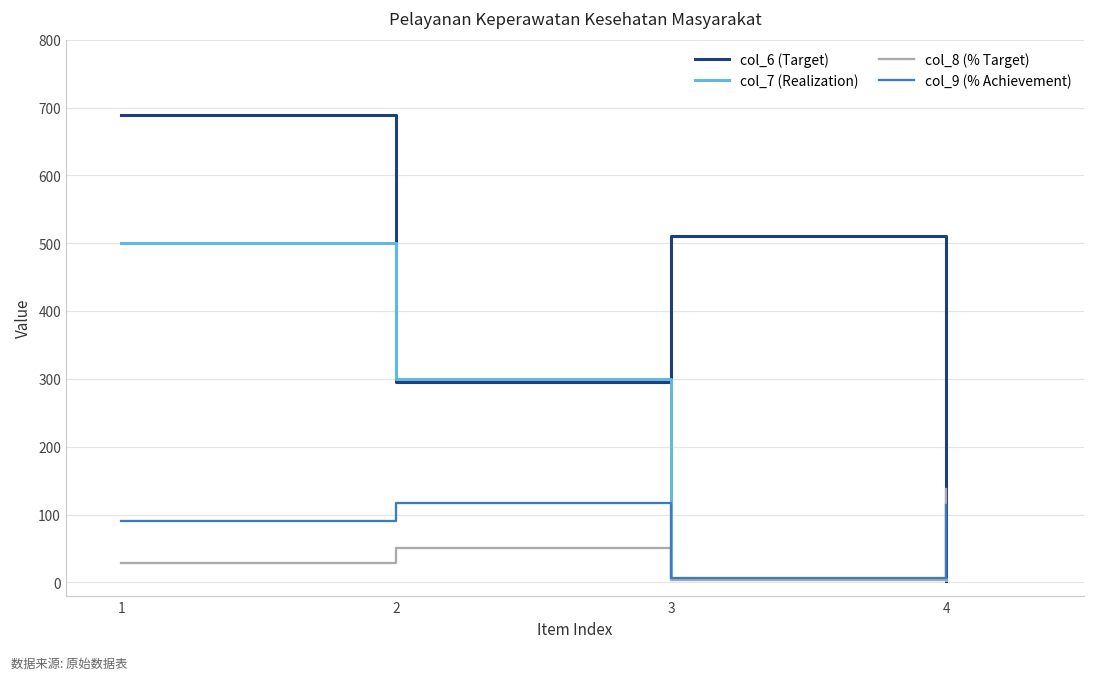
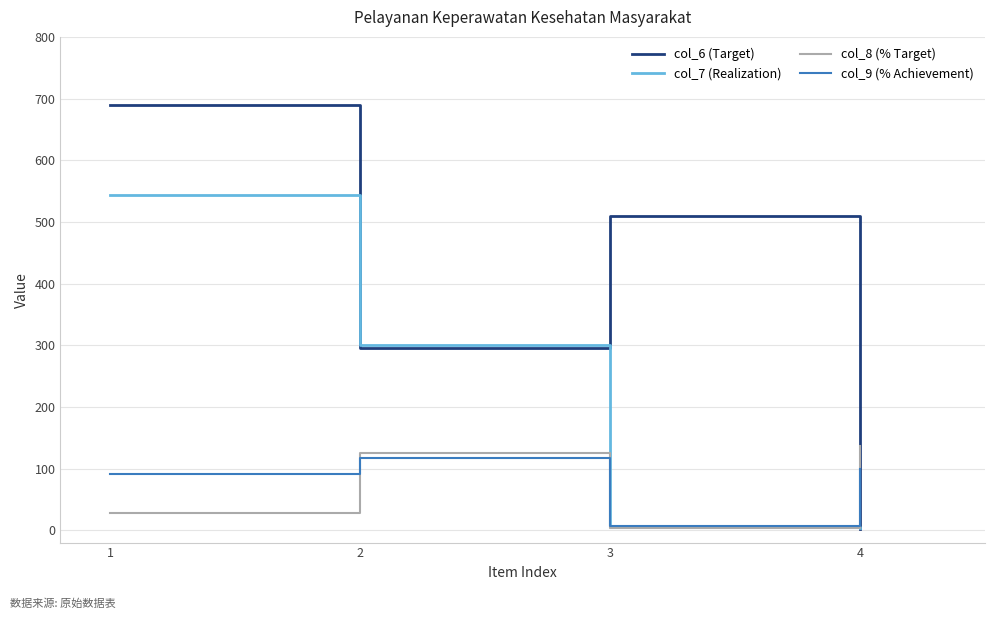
  {
    "col_6 (Target)": {
      "1": 690,
      "2": 300,
      "3": 510
    },
    "col_7 (Realization)": {
-     "1": 500,
+     "1": 540,
      "2": 300
    },
    "col_8 (% Target)": {
      "1": 30,
-     "2": 50,
+     "2": 120,
      "4": 140
    },
    "col_9 (% Achievement)": {
      "1": 90,
      "2": 120,
-     "4": 110
+     "4": 100
    }
  }
